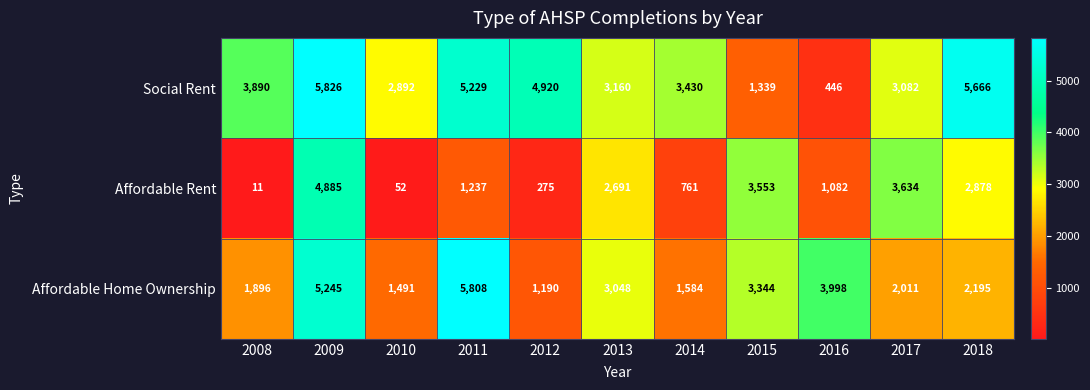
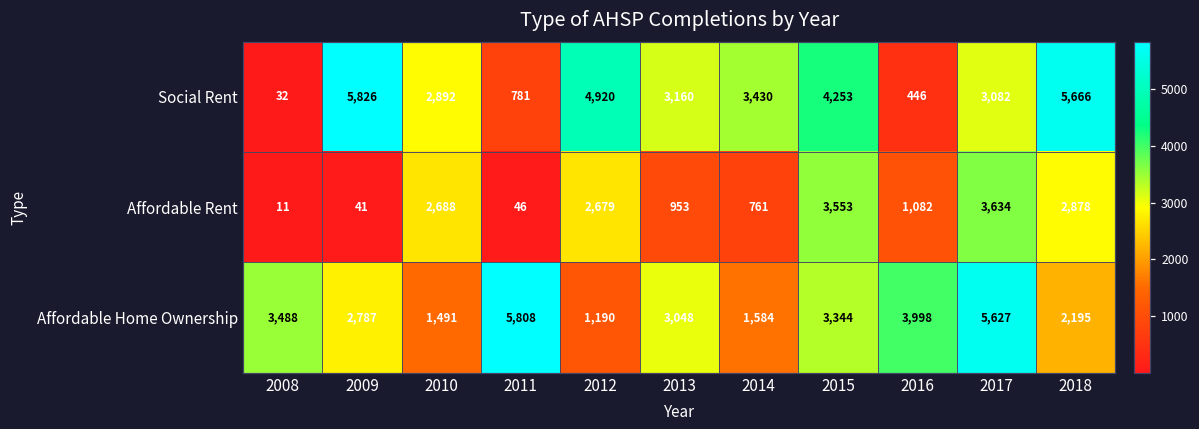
  {
    "Social Rent": {
-     "2008": "3,890",
+     "2008": "32",
      "2009": "5,826",
      "2010": "2,892",
-     "2011": "5,229",
+     "2011": "781",
      "2012": "4,920",
      "2013": "3,160",
      "2014": "3,430",
-     "2015": "1,339",
+     "2015": "4,253",
      "2016": "446",
      "2017": "3,082",
      "2018": "5,666"
    },
    "Affordable Rent": {
      "2008": "11",
-     "2009": "4,885",
-     "2010": "52",
-     "2011": "1,237",
-     "2012": "275",
-     "2013": "2,691",
+     "2009": "41",
+     "2010": "2,688",
+     "2011": "46",
+     "2012": "2,679",
+     "2013": "953",
      "2014": "761",
      "2015": "3,553",
      "2016": "1,082",
      "2017": "3,634",
      "2018": "2,878"
    },
    "Affordable Home Ownership": {
-     "2008": "1,896",
-     "2009": "5,245",
+     "2008": "3,488",
+     "2009": "2,787",
      "2010": "1,491",
      "2011": "5,808",
      "2012": "1,190",
      "2013": "3,048",
      "2014": "1,584",
      "2015": "3,344",
      "2016": "3,998",
-     "2017": "2,011",
+     "2017": "5,627",
      "2018": "2,195"
    }
  }
